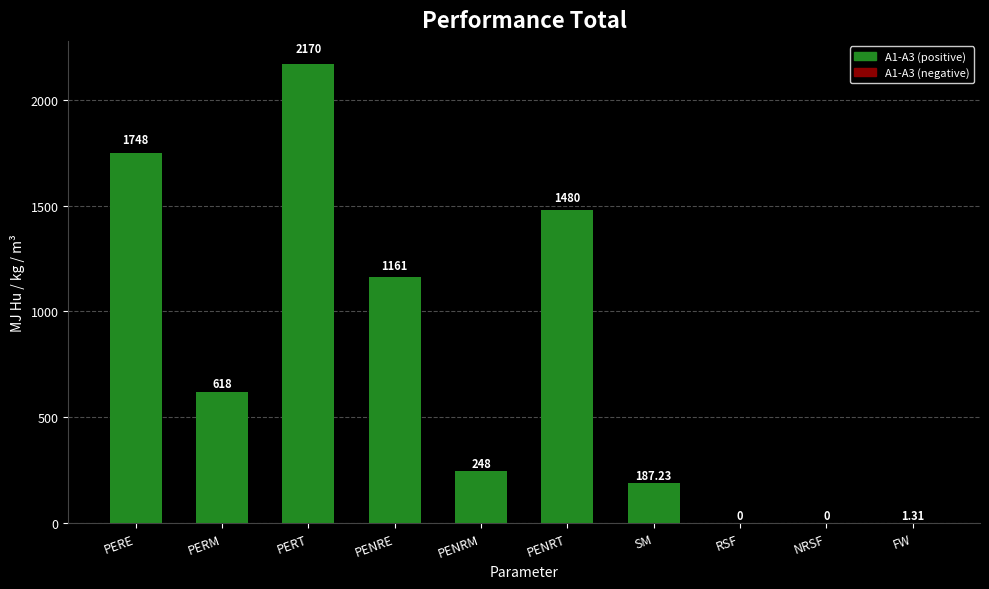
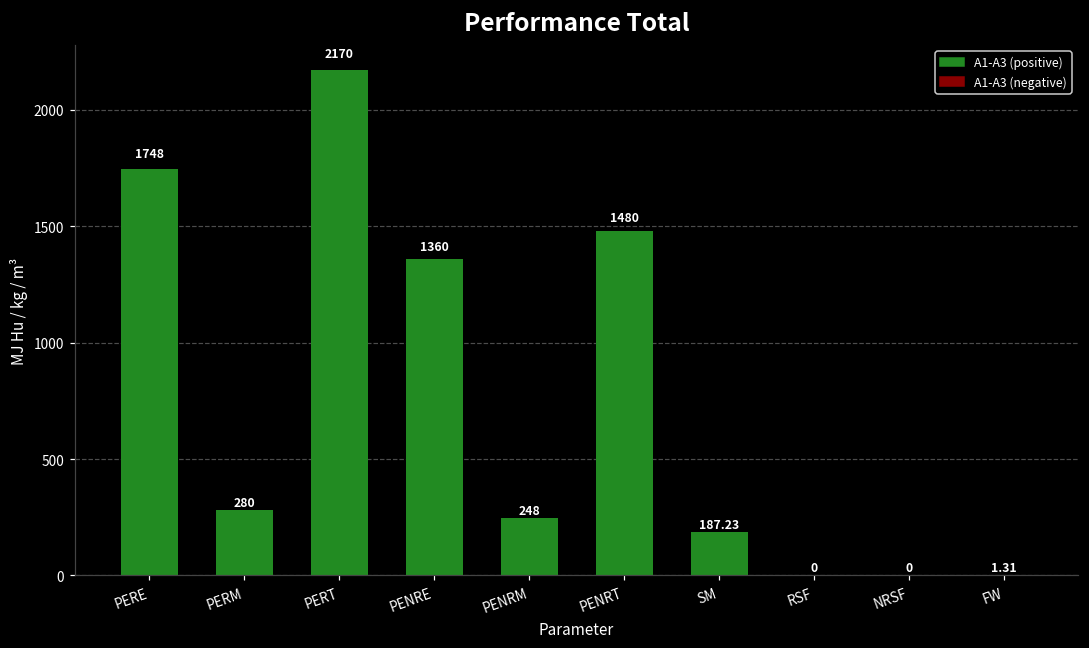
  {
    "PERE": 1748,
-   "PERM": 618,
+   "PERM": 280,
    "PERT": 2170,
-   "PENRE": 1161,
+   "PENRE": 1360,
    "PENRM": 248,
    "PENRT": 1480,
    "SM": 187.23,
    "RSF": 0,
    "NRSF": 0,
    "FW": 1.31
  }
